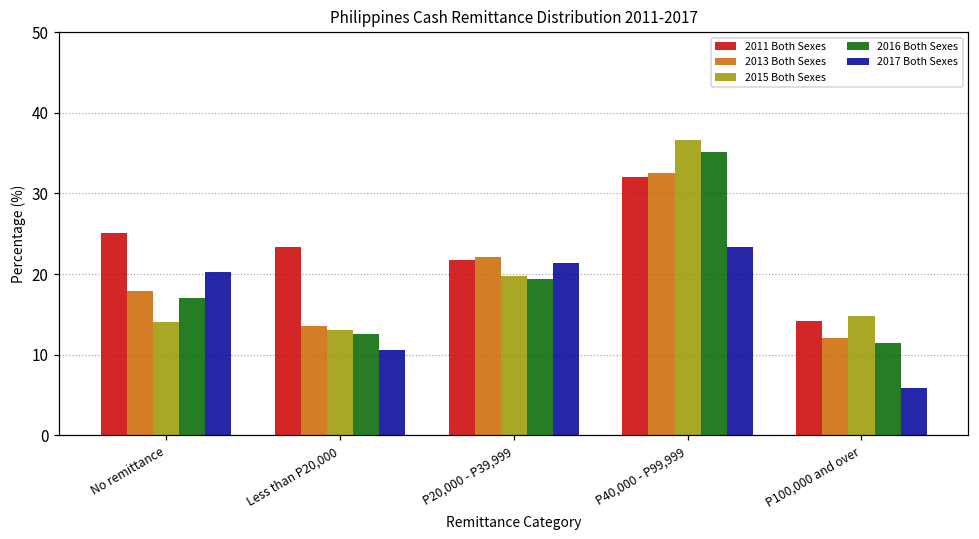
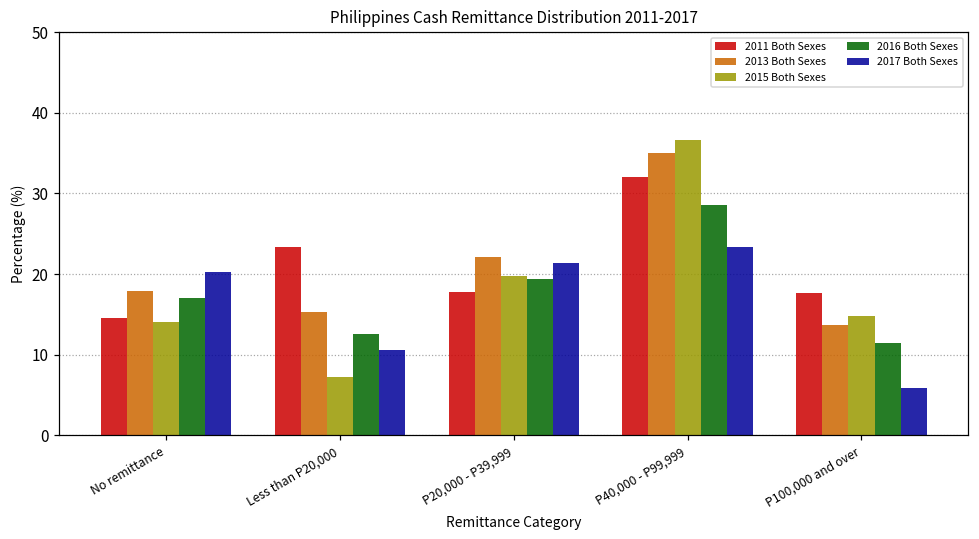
  {
    "2011 Both Sexes": {
-     "No remittance": 25,
+     "No remittance": 15,
      "Less than P20,000": 23,
-     "P20,000 - P39,999": 22,
+     "P20,000 - P39,999": 18,
      "P40,000 - P99,999": 32,
-     "P100,000 and over": 14
+     "P100,000 and over": 18
    },
    "2013 Both Sexes": {
      "No remittance": 18,
-     "Less than P20,000": 14,
+     "Less than P20,000": 15,
      "P20,000 - P39,999": 22,
-     "P40,000 - P99,999": 33,
-     "P100,000 and over": 12
+     "P40,000 - P99,999": 35,
+     "P100,000 and over": 14
    },
    "2015 Both Sexes": {
      "No remittance": 14,
-     "Less than P20,000": 13,
+     "Less than P20,000": 7,
      "P20,000 - P39,999": 20,
      "P40,000 - P99,999": 37,
      "P100,000 and over": 15
    },
    "2016 Both Sexes": {
      "No remittance": 17,
      "Less than P20,000": 13,
      "P20,000 - P39,999": 19,
-     "P40,000 - P99,999": 35,
+     "P40,000 - P99,999": 29,
      "P100,000 and over": 11
    },
    "2017 Both Sexes": {
      "No remittance": 20,
      "Less than P20,000": 11,
      "P20,000 - P39,999": 21,
      "P40,000 - P99,999": 23,
      "P100,000 and over": 6
    }
  }
